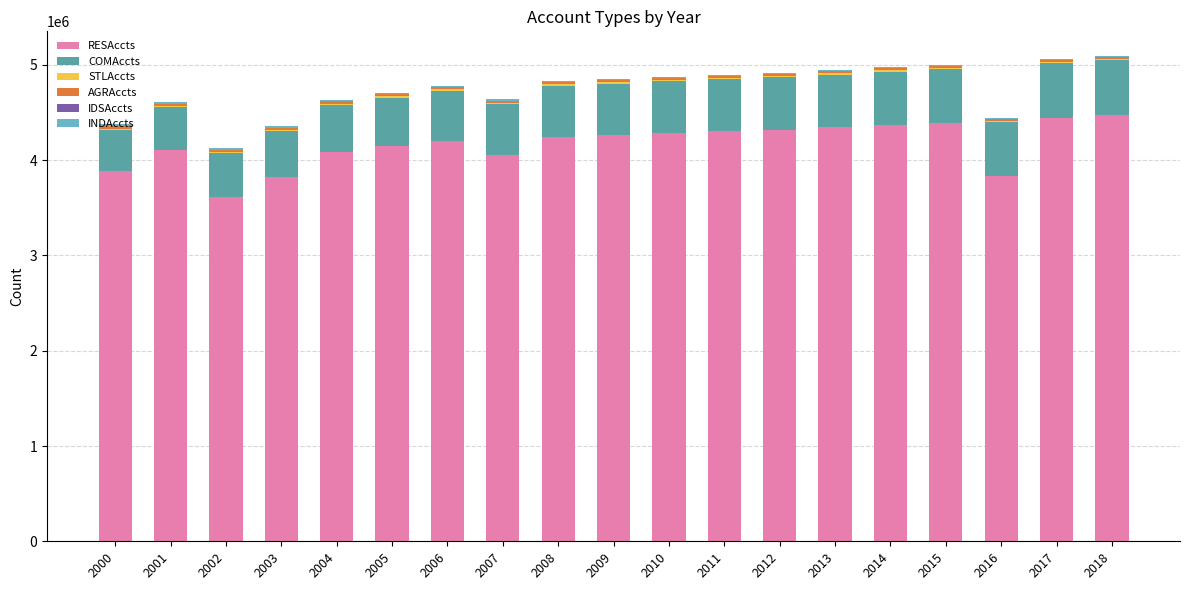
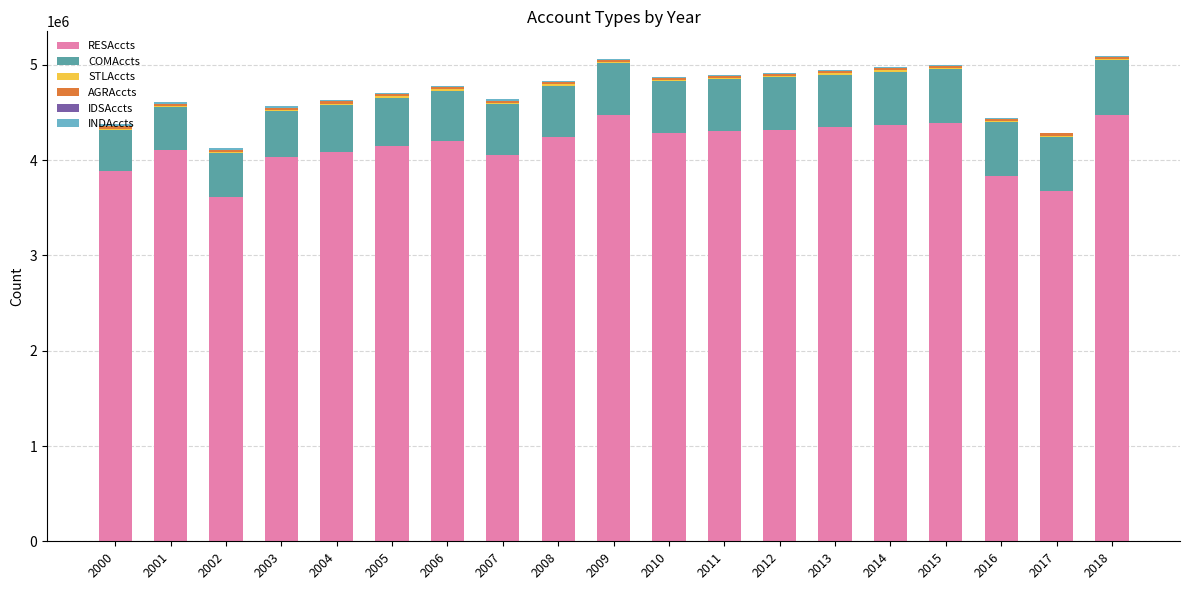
  {
    "RESAccts": {
      "2000": 3900000,
      "2001": 4100000,
      "2002": 3600000,
-     "2003": 3800000,
+     "2003": 4000000,
      "2004": 4100000,
      "2005": 4100000,
      "2006": 4200000,
      "2007": 4100000,
      "2008": 4200000,
-     "2009": 4300000,
+     "2009": 4500000,
      "2010": 4300000,
      "2011": 4300000,
      "2012": 4300000,
      "2013": 4300000,
      "2014": 4400000,
      "2015": 4400000,
      "2016": 3800000,
-     "2017": 4400000,
+     "2017": 3700000,
      "2018": 4500000
    }
  }
